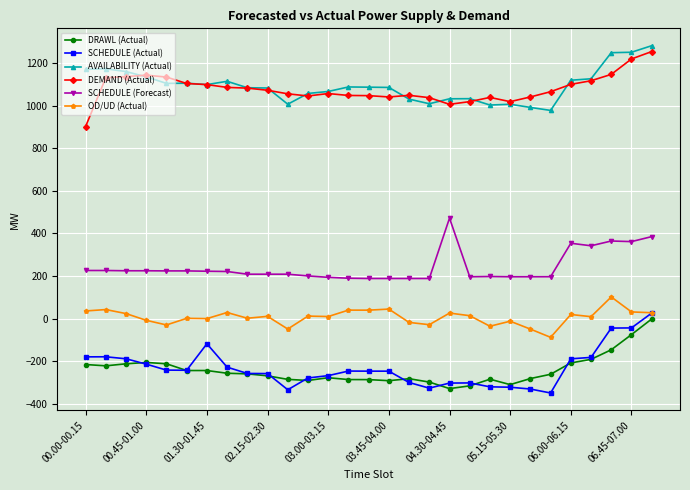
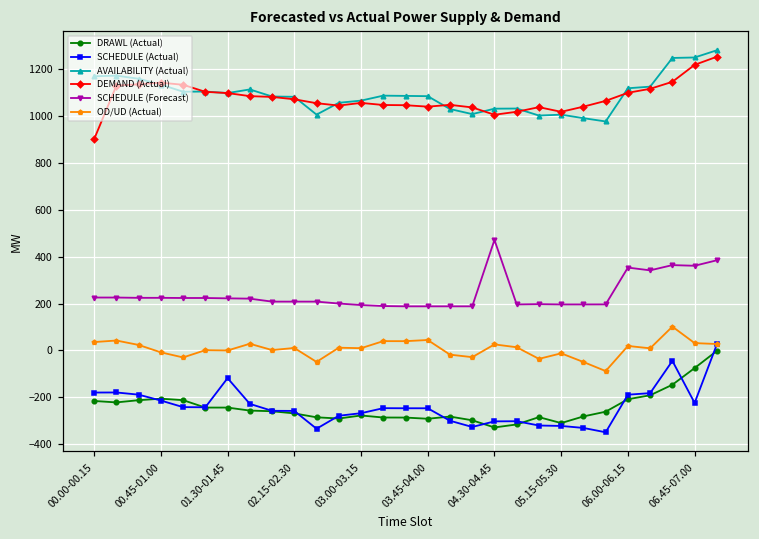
  {
    "DRAWL (Actual)": {
      "00.00-00.15": -220,
      "01.30-01.45": -240,
      "03.45-04.00": -290,
      "04.30-04.45": -330,
      "05.15-05.30": -310,
      "06.00-06.15": -210,
      "06.45-07.00": -80
    },
    "SCHEDULE (Actual)": {
      "00.00-00.15": -180,
      "01.30-01.45": -120,
      "03.45-04.00": -250,
      "04.30-04.45": -300,
      "05.15-05.30": -320,
      "06.00-06.15": -190,
-     "06.45-07.00": -40
+     "06.45-07.00": -220
    },
    "AVAILABILITY (Actual)": {
      "03.45-04.00": 1090,
      "04.30-04.45": 1030,
      "06.00-06.15": 1120,
      "06.45-07.00": 1250
    },
    "DEMAND (Actual)": {
      "00.00-00.15": 900,
      "03.45-04.00": 1040,
      "04.30-04.45": 1010,
      "06.00-06.15": 1100,
      "06.45-07.00": 1220
    },
    "SCHEDULE (Forecast)": {
      "00.00-00.15": 230,
      "00.45-01.00": 220,
      "01.30-01.45": 220,
      "02.15-02.30": 210,
      "03.00-03.15": 190,
      "03.45-04.00": 190,
      "04.30-04.45": 470,
      "05.15-05.30": 200,
      "06.00-06.15": 350,
      "06.45-07.00": 360
    },
    "OD/UD (Actual)": {
      "00.00-00.15": 40,
      "00.45-01.00": -10,
      "01.30-01.45": 0,
      "02.15-02.30": 10,
      "03.00-03.15": 10,
      "03.45-04.00": 40,
      "04.30-04.45": 30,
      "05.15-05.30": -10,
      "06.00-06.15": 20,
      "06.45-07.00": 30
    }
  }
